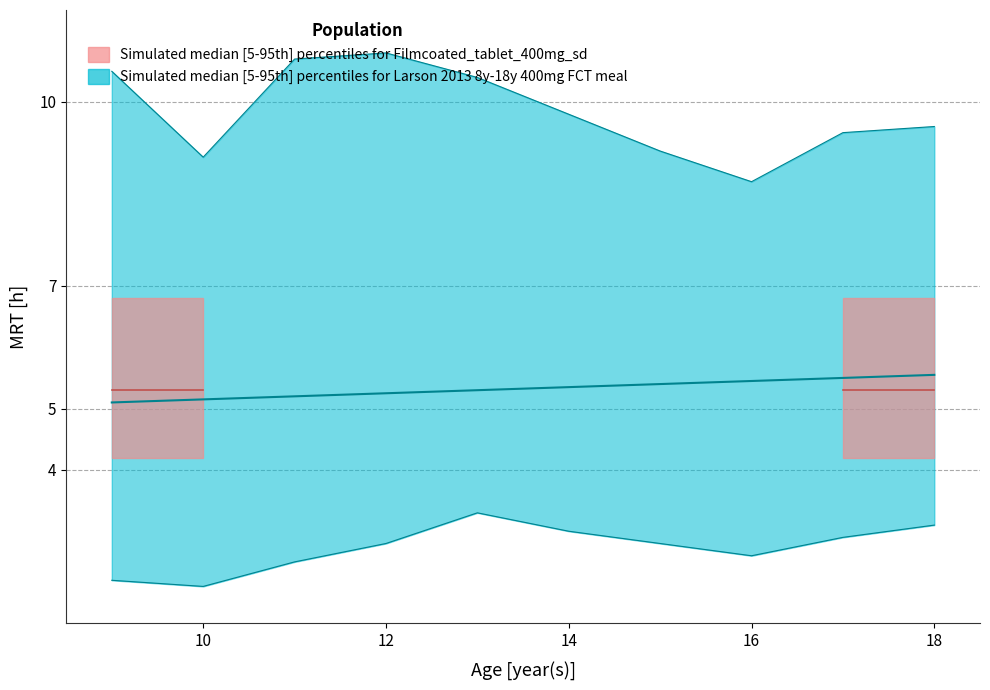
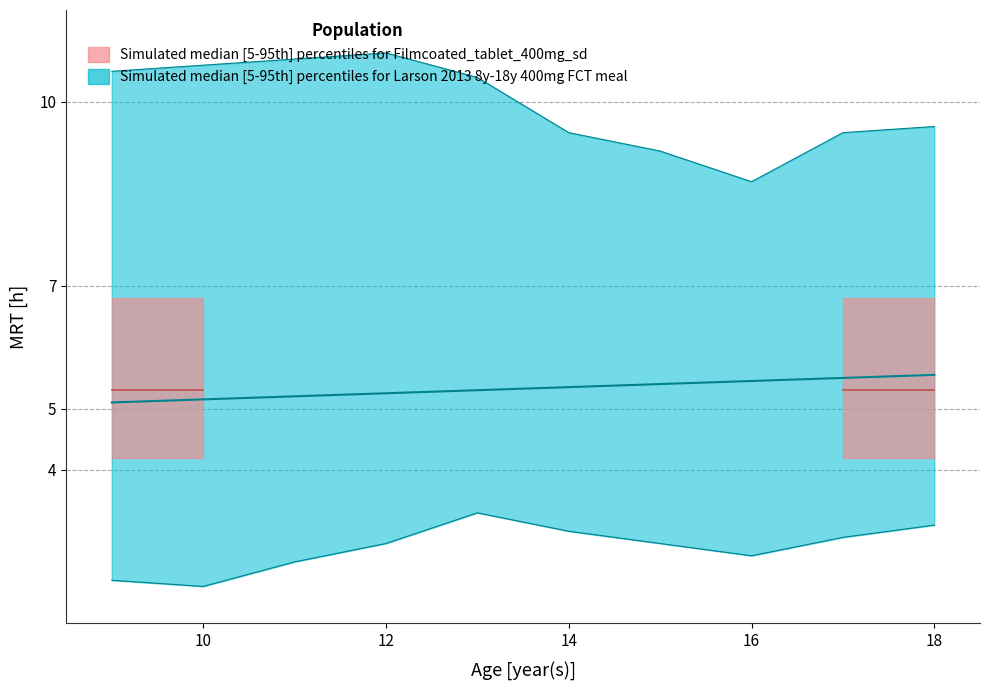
  {
    "Simulated median [5-95th] percentiles for Larson 2013 8y-18y 400mg FCT meal": {
-     "10": 9.1,
+     "10": 10.6,
      "12": 10.8,
-     "14": 9.8,
+     "14": 9.5,
      "16": 8.7,
      "18": 9.6
    }
  }
